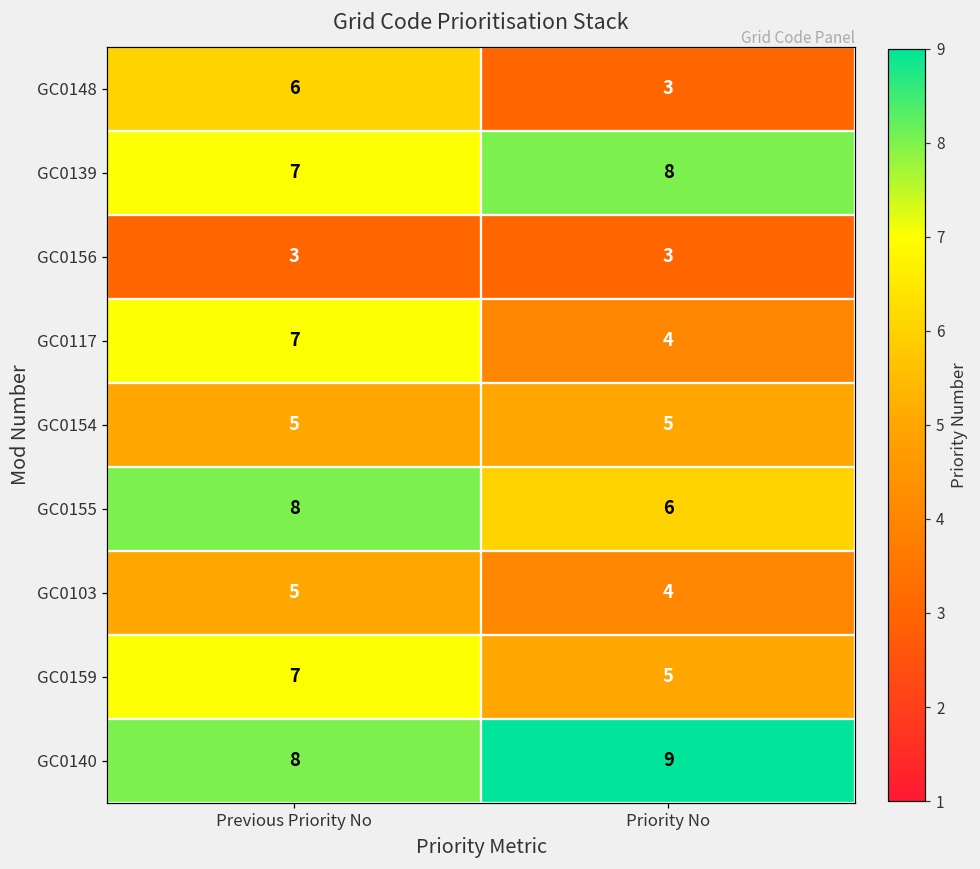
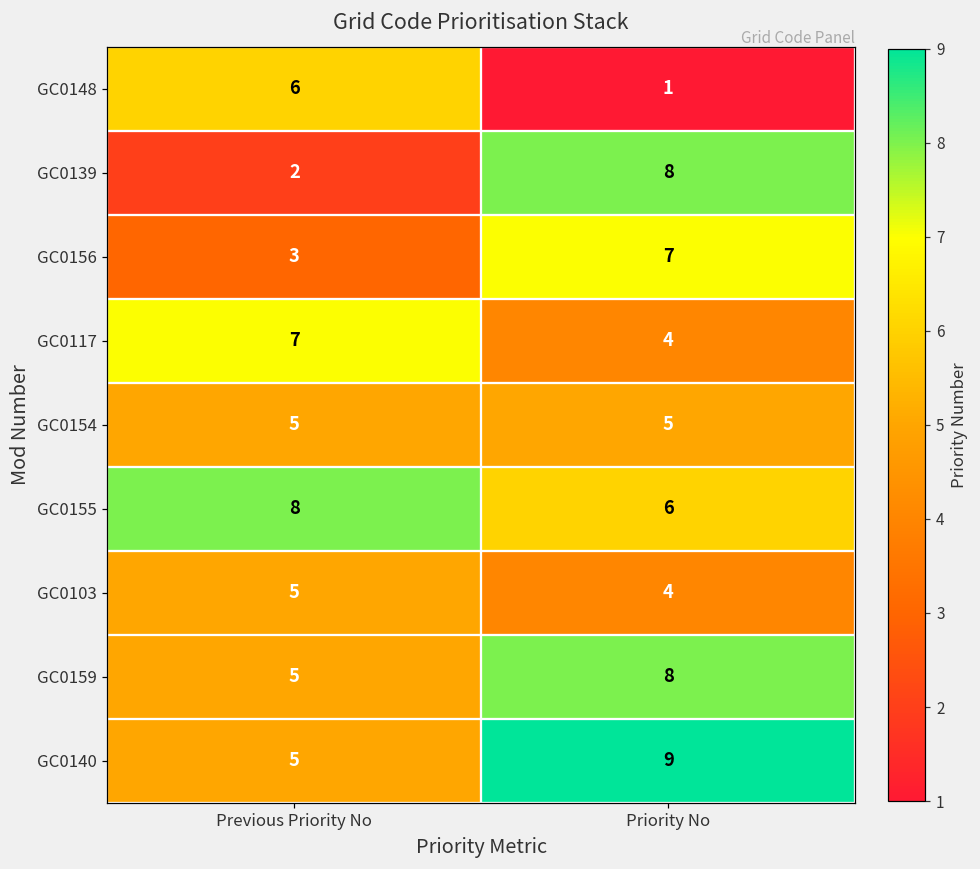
  {
    "GC0148": {
      "Previous Priority No": 6,
-     "Priority No": 3
+     "Priority No": 1
    },
    "GC0139": {
-     "Previous Priority No": 7,
+     "Previous Priority No": 2,
      "Priority No": 8
    },
    "GC0156": {
      "Previous Priority No": 3,
-     "Priority No": 3
+     "Priority No": 7
    },
    "GC0117": {
      "Previous Priority No": 7,
      "Priority No": 4
    },
    "GC0154": {
      "Previous Priority No": 5,
      "Priority No": 5
    },
    "GC0155": {
      "Previous Priority No": 8,
      "Priority No": 6
    },
    "GC0103": {
      "Previous Priority No": 5,
      "Priority No": 4
    },
    "GC0159": {
-     "Previous Priority No": 7,
-     "Priority No": 5
+     "Previous Priority No": 5,
+     "Priority No": 8
    },
    "GC0140": {
-     "Previous Priority No": 8,
+     "Previous Priority No": 5,
      "Priority No": 9
    }
  }
